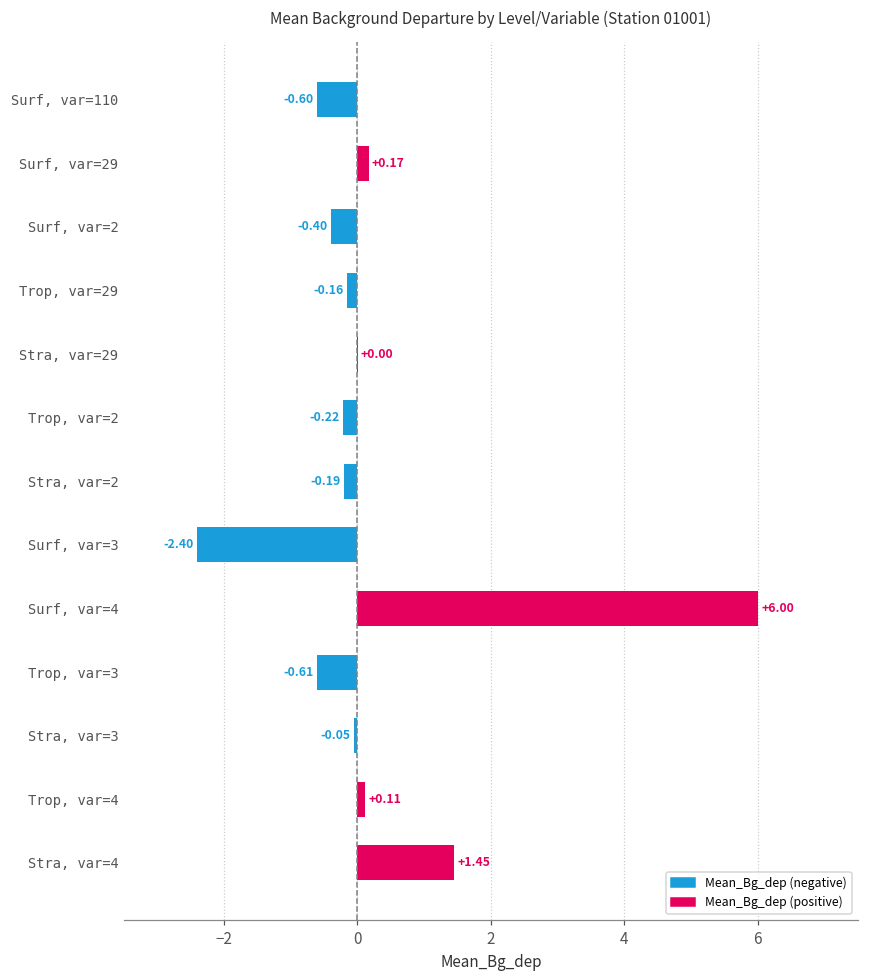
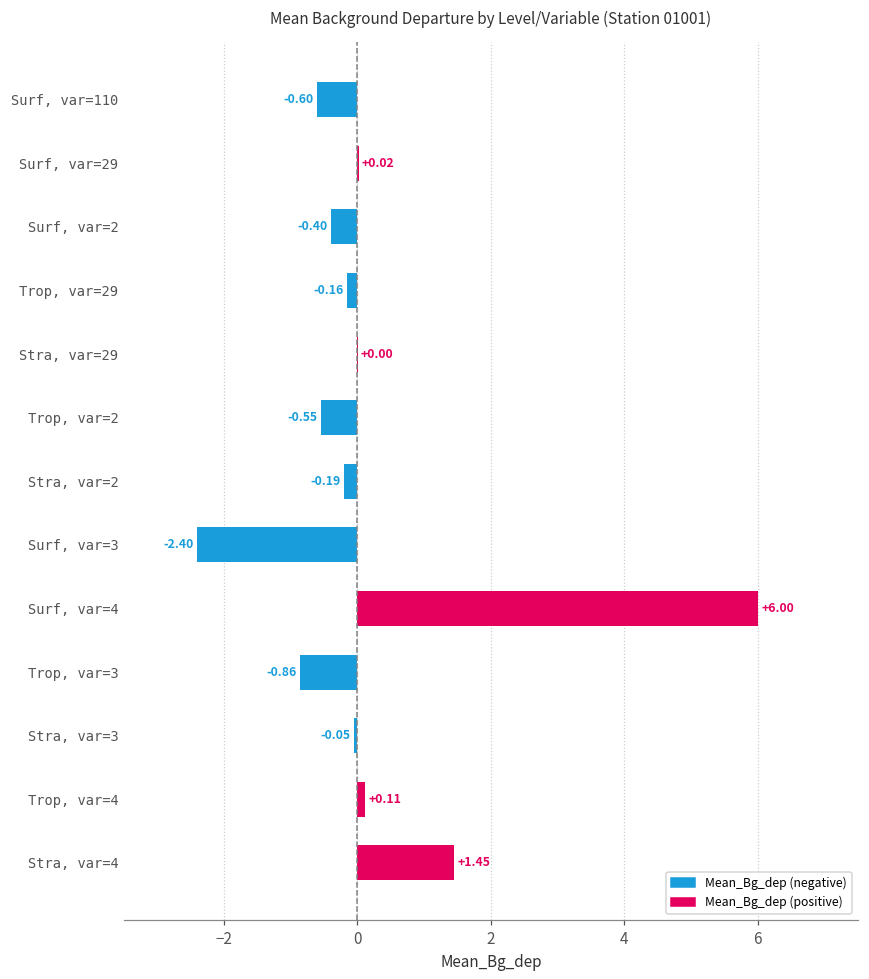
  {
    "Surf, var=110": "-0.60",
-   "Surf, var=29": "+0.17",
+   "Surf, var=29": "+0.02",
    "Surf, var=2": "-0.40",
    "Trop, var=29": "-0.16",
    "Stra, var=29": "+0.00",
-   "Trop, var=2": "-0.22",
+   "Trop, var=2": "-0.55",
    "Stra, var=2": "-0.19",
    "Surf, var=3": "-2.40",
    "Surf, var=4": "+6.00",
-   "Trop, var=3": "-0.61",
+   "Trop, var=3": "-0.86",
    "Stra, var=3": "-0.05",
    "Trop, var=4": "+0.11",
    "Stra, var=4": "+1.45"
  }
